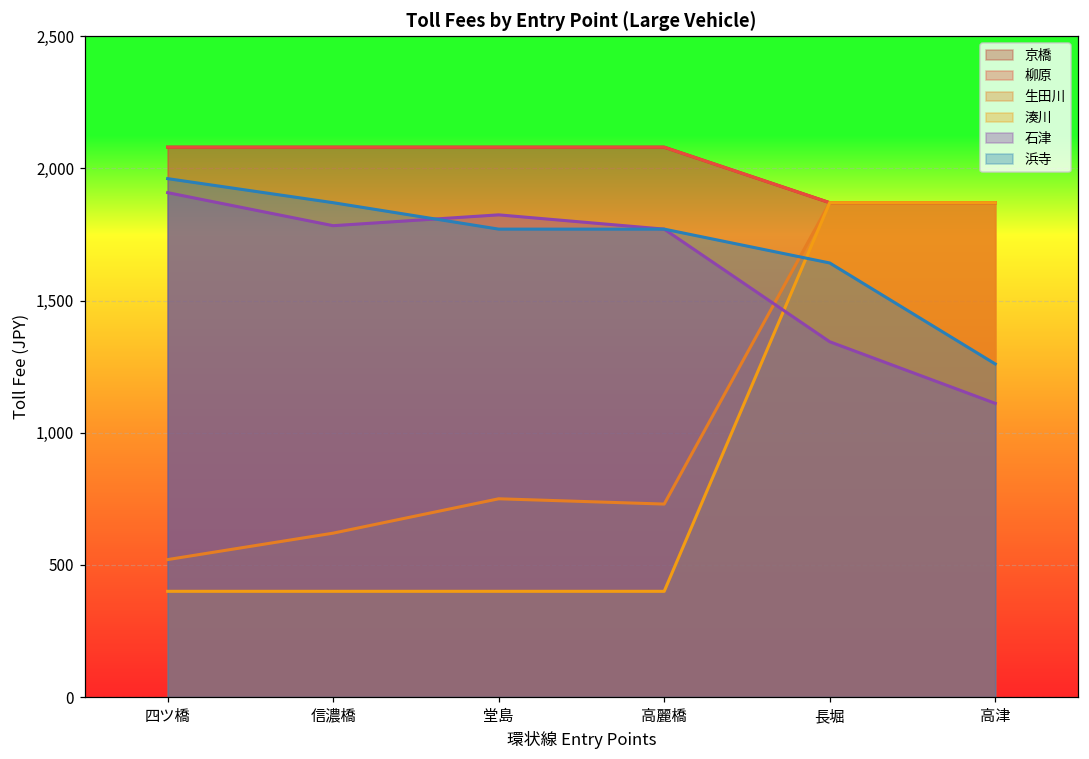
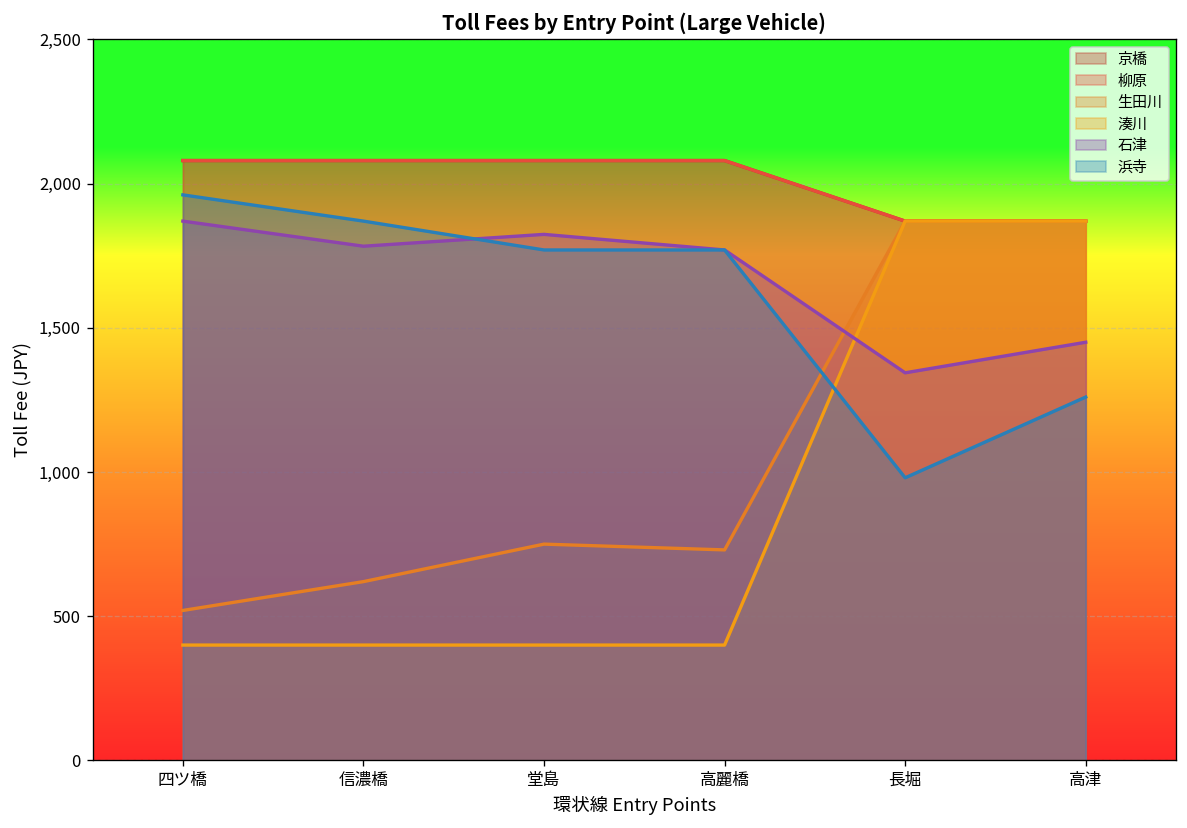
  {
    "石津": {
-     "四ツ橋": "1,910",
+     "四ツ橋": "1,870",
      "信濃橋": "1,780",
      "堂島": "1,820",
      "長堀": "1,340",
-     "高津": "1,110"
+     "高津": "1,450"
    },
    "浜寺": {
      "四ツ橋": "1,960",
      "信濃橋": "1,870",
      "堂島": "1,770",
-     "長堀": "1,640",
+     "長堀": "980",
      "高津": "1,260"
    }
  }
